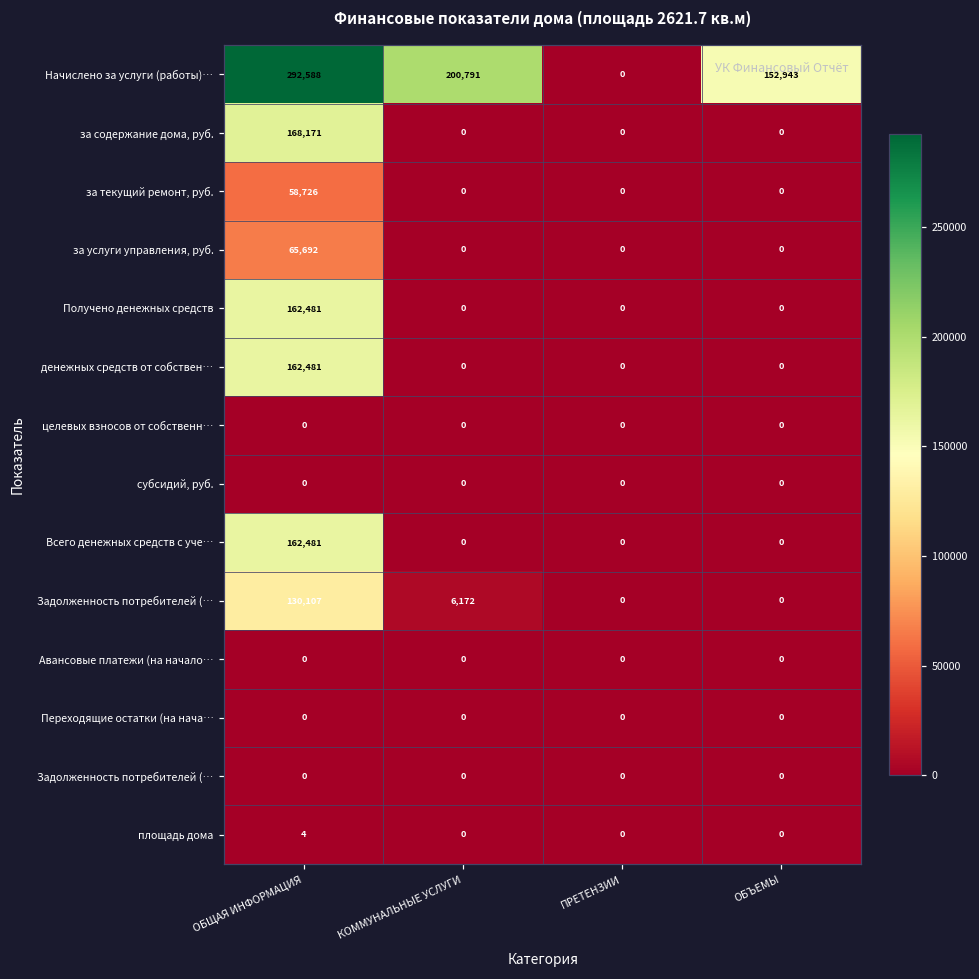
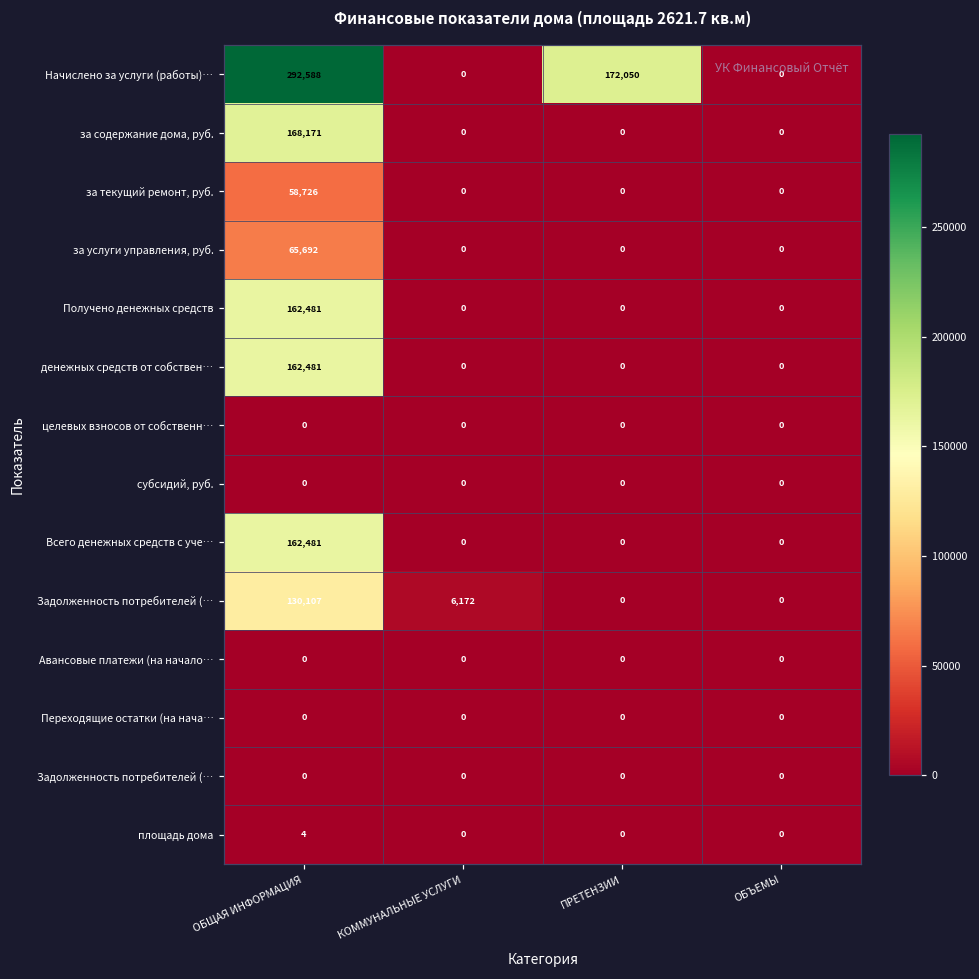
  {
    "Начислено за услуги (работы)…": {
      "ОБЩАЯ ИНФОРМАЦИЯ": "292,588",
-     "КОММУНАЛЬНЫЕ УСЛУГИ": "200,791",
-     "ПРЕТЕНЗИИ": "0",
-     "ОБЪЕМЫ": "152,943"
+     "КОММУНАЛЬНЫЕ УСЛУГИ": "0",
+     "ПРЕТЕНЗИИ": "172,050",
+     "ОБЪЕМЫ": "0"
    },
    "за содержание дома, руб.": {
      "ОБЩАЯ ИНФОРМАЦИЯ": "168,171",
      "КОММУНАЛЬНЫЕ УСЛУГИ": "0",
      "ПРЕТЕНЗИИ": "0",
      "ОБЪЕМЫ": "0"
    },
    "за текущий ремонт, руб.": {
      "ОБЩАЯ ИНФОРМАЦИЯ": "58,726",
      "КОММУНАЛЬНЫЕ УСЛУГИ": "0",
      "ПРЕТЕНЗИИ": "0",
      "ОБЪЕМЫ": "0"
    },
    "за услуги управления, руб.": {
      "ОБЩАЯ ИНФОРМАЦИЯ": "65,692",
      "КОММУНАЛЬНЫЕ УСЛУГИ": "0",
      "ПРЕТЕНЗИИ": "0",
      "ОБЪЕМЫ": "0"
    },
    "Получено денежных средств": {
      "ОБЩАЯ ИНФОРМАЦИЯ": "162,481",
      "КОММУНАЛЬНЫЕ УСЛУГИ": "0",
      "ПРЕТЕНЗИИ": "0",
      "ОБЪЕМЫ": "0"
    },
    "денежных средств от собствен…": {
      "ОБЩАЯ ИНФОРМАЦИЯ": "162,481",
      "КОММУНАЛЬНЫЕ УСЛУГИ": "0",
      "ПРЕТЕНЗИИ": "0",
      "ОБЪЕМЫ": "0"
    },
    "целевых взносов от собственн…": {
      "ОБЩАЯ ИНФОРМАЦИЯ": "0",
      "КОММУНАЛЬНЫЕ УСЛУГИ": "0",
      "ПРЕТЕНЗИИ": "0",
      "ОБЪЕМЫ": "0"
    },
    "субсидий, руб.": {
      "ОБЩАЯ ИНФОРМАЦИЯ": "0",
      "КОММУНАЛЬНЫЕ УСЛУГИ": "0",
      "ПРЕТЕНЗИИ": "0",
      "ОБЪЕМЫ": "0"
    },
    "Всего денежных средств с уче…": {
      "ОБЩАЯ ИНФОРМАЦИЯ": "162,481",
      "КОММУНАЛЬНЫЕ УСЛУГИ": "0",
      "ПРЕТЕНЗИИ": "0",
      "ОБЪЕМЫ": "0"
    },
    "Авансовые платежи (на начало…": {
      "ОБЩАЯ ИНФОРМАЦИЯ": "0",
      "КОММУНАЛЬНЫЕ УСЛУГИ": "0",
      "ПРЕТЕНЗИИ": "0",
      "ОБЪЕМЫ": "0"
    },
    "Переходящие остатки (на нача…": {
      "ОБЩАЯ ИНФОРМАЦИЯ": "0",
      "КОММУНАЛЬНЫЕ УСЛУГИ": "0",
      "ПРЕТЕНЗИИ": "0",
      "ОБЪЕМЫ": "0"
    },
    "площадь дома": {
      "ОБЩАЯ ИНФОРМАЦИЯ": "4",
      "КОММУНАЛЬНЫЕ УСЛУГИ": "0",
      "ПРЕТЕНЗИИ": "0",
      "ОБЪЕМЫ": "0"
    }
  }
